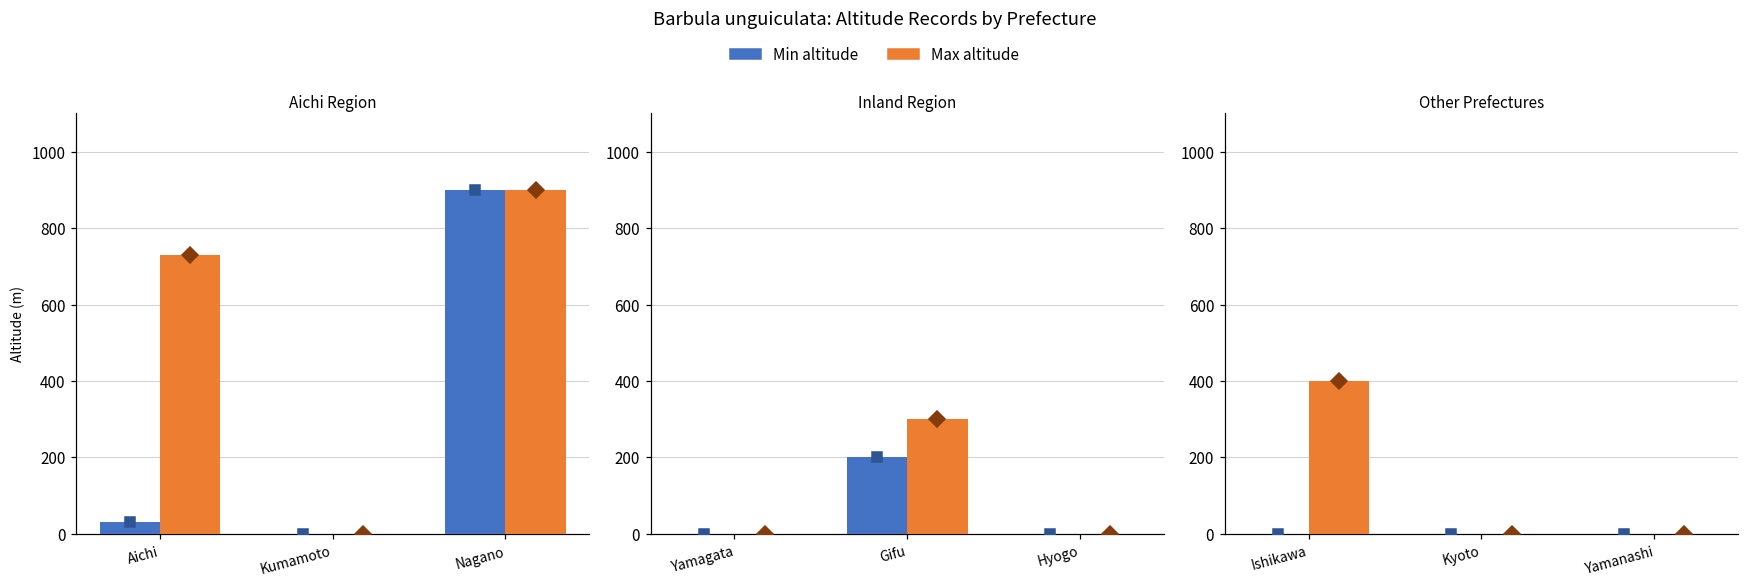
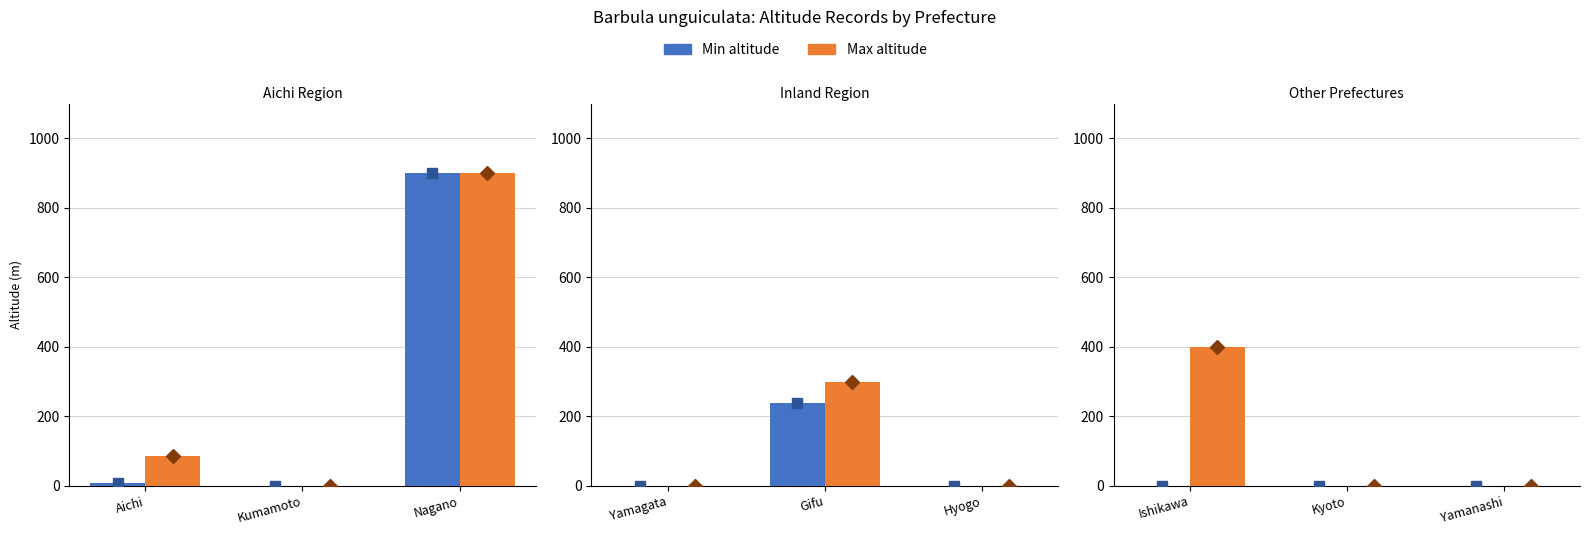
  {
    "Aichi Region": {
      "Min altitude": {
-       "Aichi": 30,
+       "Aichi": 10,
        "Kumamoto": 0,
        "Nagano": 900
      },
      "Max altitude": {
-       "Aichi": 730,
+       "Aichi": 90,
        "Kumamoto": 0,
        "Nagano": 900
      }
    },
    "Inland Region": {
      "Min altitude": {
        "Yamagata": 0,
-       "Gifu": 200,
+       "Gifu": 240,
        "Hyogo": 0
      },
      "Max altitude": {
        "Yamagata": 0,
        "Gifu": 300,
        "Hyogo": 0
      }
    },
    "Other Prefectures": {
      "Min altitude": {
        "Ishikawa": 0,
        "Kyoto": 0,
        "Yamanashi": 0
      },
      "Max altitude": {
        "Ishikawa": 400,
        "Kyoto": 0,
        "Yamanashi": 0
      }
    }
  }
